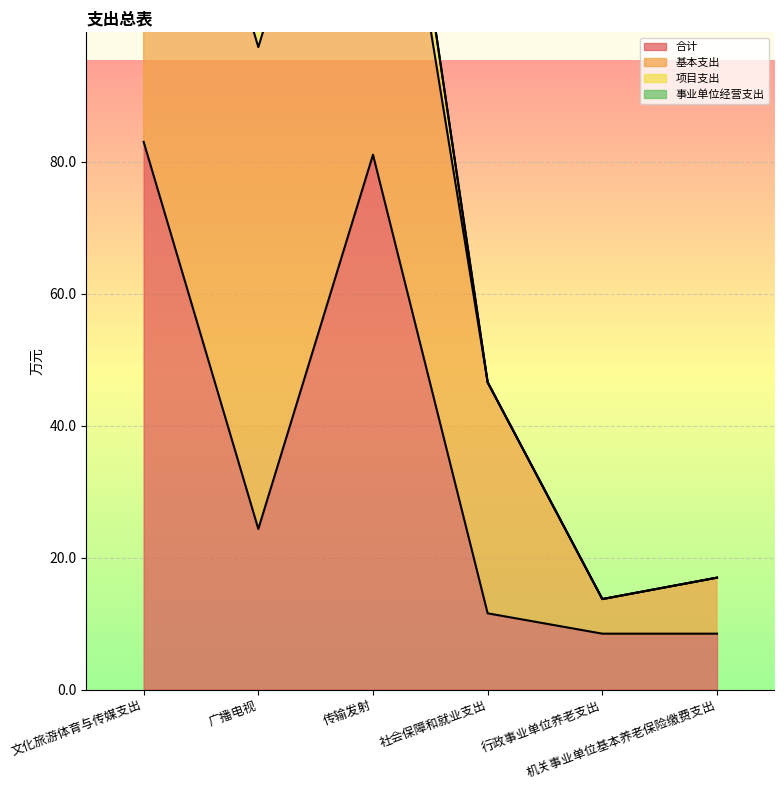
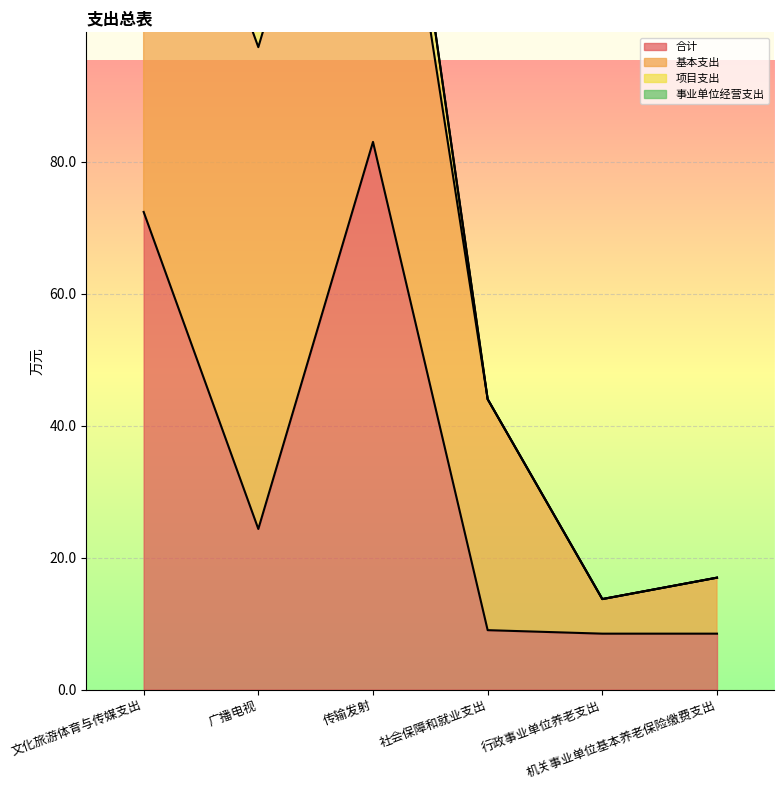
  {
    "合计": {
-     "文化旅游体育与传媒支出": 83,
+     "文化旅游体育与传媒支出": 72,
      "广播电视": 24,
-     "传输发射": 81,
-     "社会保障和就业支出": 12,
+     "传输发射": 83,
+     "社会保障和就业支出": 9,
      "行政事业单位养老支出": 8,
      "机关事业单位基本养老保险缴费支出": 8
    },
    "基本支出": {
      "广播电视": 73
    }
  }
